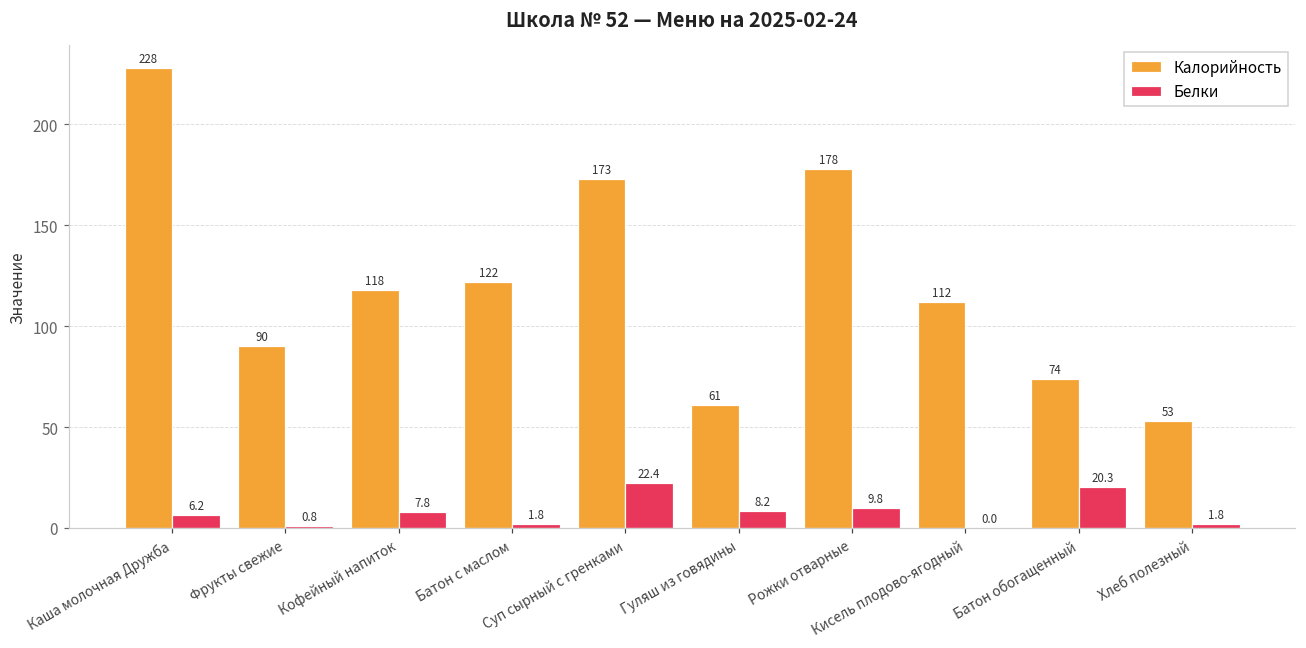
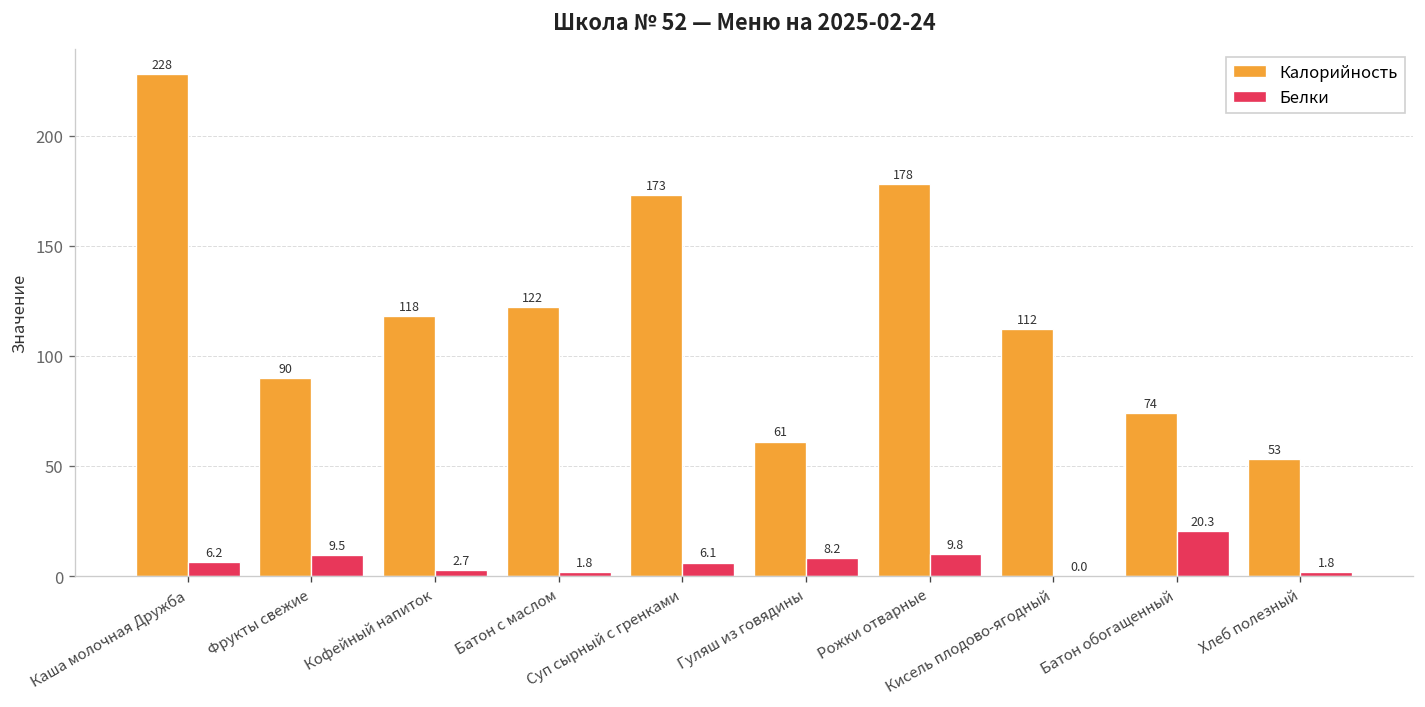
  {
    "Калорийность": {
      "Каша молочная Дружба": 228,
      "Фрукты свежие": 90,
      "Кофейный напиток": 118,
      "Батон с маслом": 122,
      "Суп сырный с гренками": 173,
      "Гуляш из говядины": 61,
      "Рожки отварные": 178,
      "Кисель плодово-ягодный": 112,
      "Батон обогащенный": 74,
      "Хлеб полезный": 53
    },
    "Белки": {
      "Каша молочная Дружба": 6.2,
-     "Фрукты свежие": 0.8,
-     "Кофейный напиток": 7.8,
+     "Фрукты свежие": 9.5,
+     "Кофейный напиток": 2.7,
      "Батон с маслом": 1.8,
-     "Суп сырный с гренками": 22.4,
+     "Суп сырный с гренками": 6.1,
      "Гуляш из говядины": 8.2,
      "Рожки отварные": 9.8,
      "Кисель плодово-ягодный": 0.0,
      "Батон обогащенный": 20.3,
      "Хлеб полезный": 1.8
    }
  }
